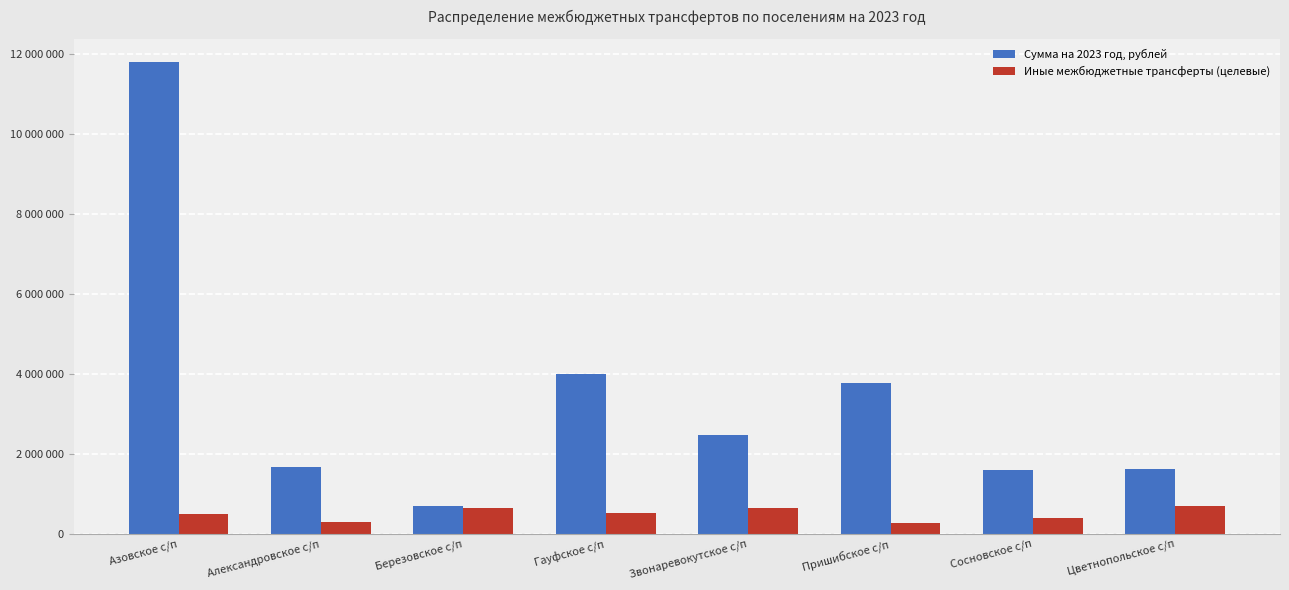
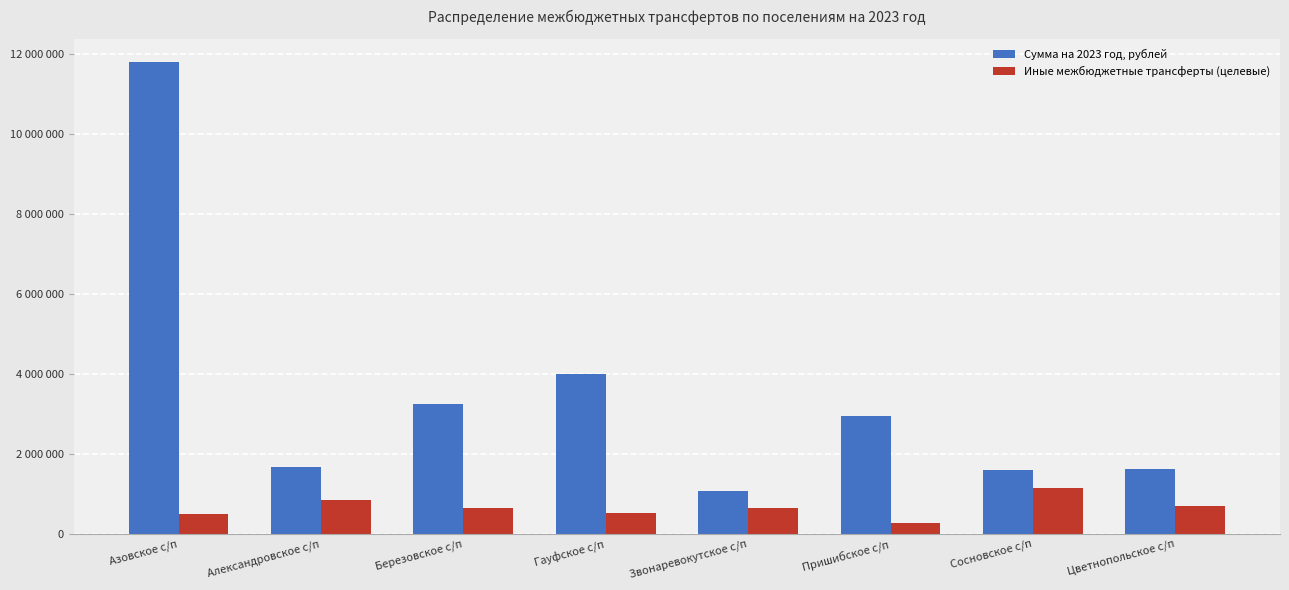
  {
    "Сумма на 2023 год, рублей": {
      "Азовское с/п": 11800000,
      "Александровское с/п": 1700000,
-     "Березовское с/п": 700000,
+     "Березовское с/п": 3200000,
      "Гауфское с/п": 4000000,
-     "Звонаревокутское с/п": 2500000,
-     "Пришибское с/п": 3800000,
+     "Звонаревокутское с/п": 1100000,
+     "Пришибское с/п": 3000000,
      "Сосновское с/п": 1600000,
      "Цветнопольское с/п": 1600000
    },
    "Иные межбюджетные трансферты (целевые)": {
      "Азовское с/п": 500000,
-     "Александровское с/п": 300000,
+     "Александровское с/п": 800000,
      "Березовское с/п": 700000,
      "Гауфское с/п": 500000,
      "Звонаревокутское с/п": 600000,
      "Пришибское с/п": 300000,
-     "Сосновское с/п": 400000,
+     "Сосновское с/п": 1100000,
      "Цветнопольское с/п": 700000
    }
  }
